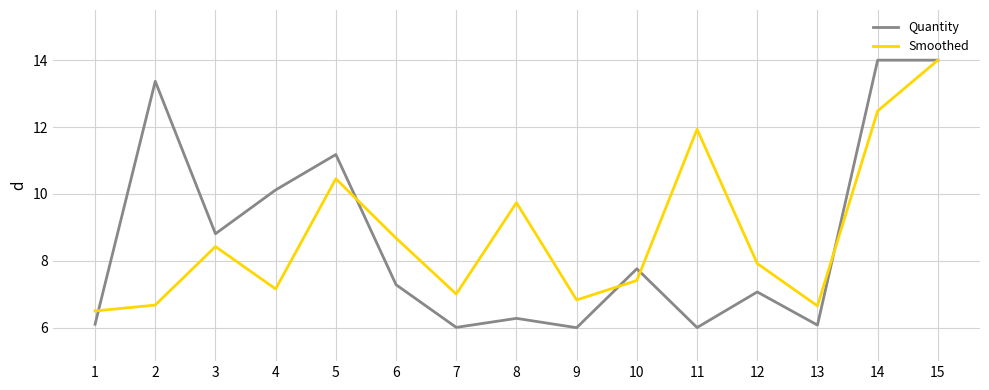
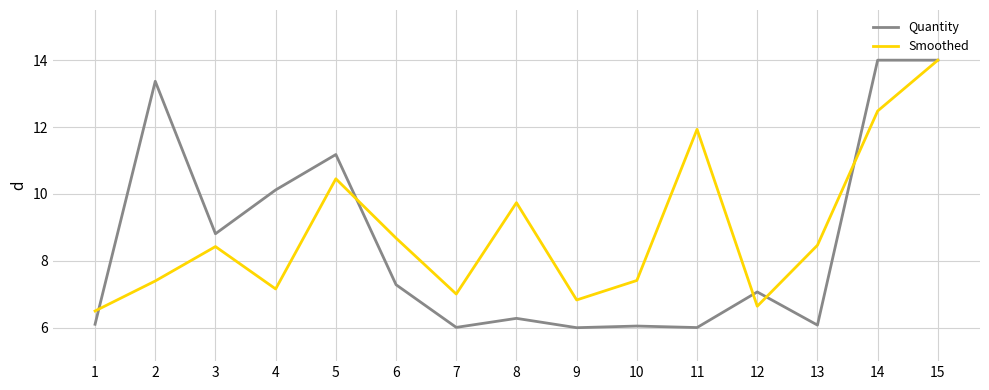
  {
    "Quantity": {
      "1": 6.1,
      "2": 13.4,
      "3": 8.8,
      "4": 10.1,
      "5": 11.2,
      "6": 7.3,
      "7": 6.0,
      "8": 6.3,
      "9": 6.0,
-     "10": 7.8,
+     "10": 6.0,
      "11": 6.0,
      "12": 7.1,
      "13": 6.1,
      "14": 14.0
    },
    "Smoothed": {
      "1": 6.5,
-     "2": 6.7,
+     "2": 7.4,
      "3": 8.4,
      "4": 7.2,
      "5": 10.5,
      "6": 8.7,
      "7": 7.0,
      "8": 9.7,
      "9": 6.8,
      "10": 7.4,
      "11": 11.9,
-     "12": 7.9,
-     "13": 6.7,
+     "12": 6.6,
+     "13": 8.5,
      "14": 12.5
    }
  }
